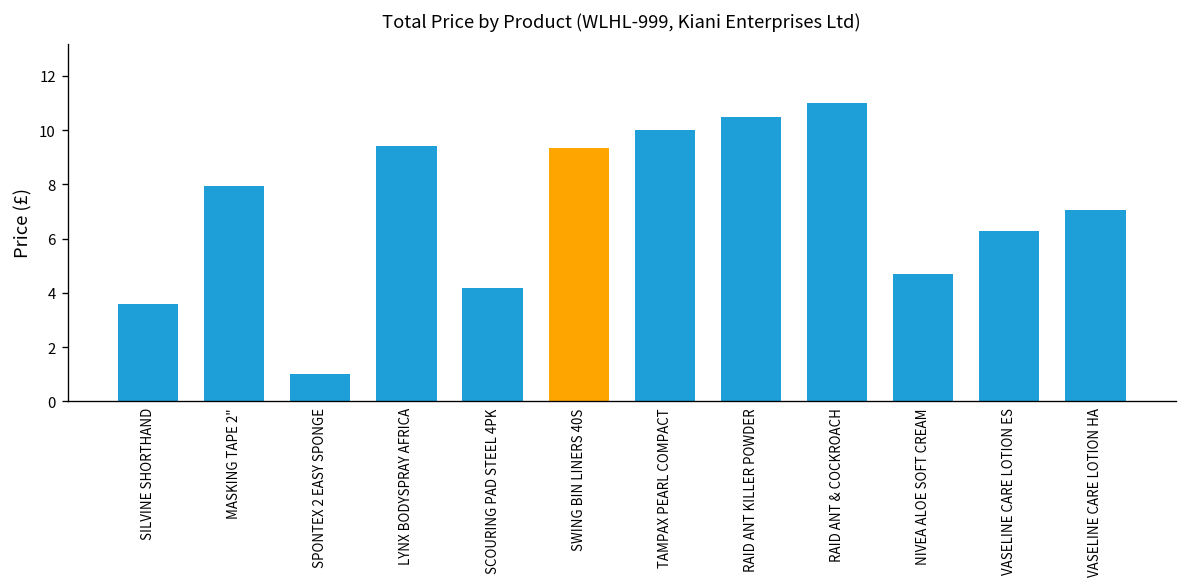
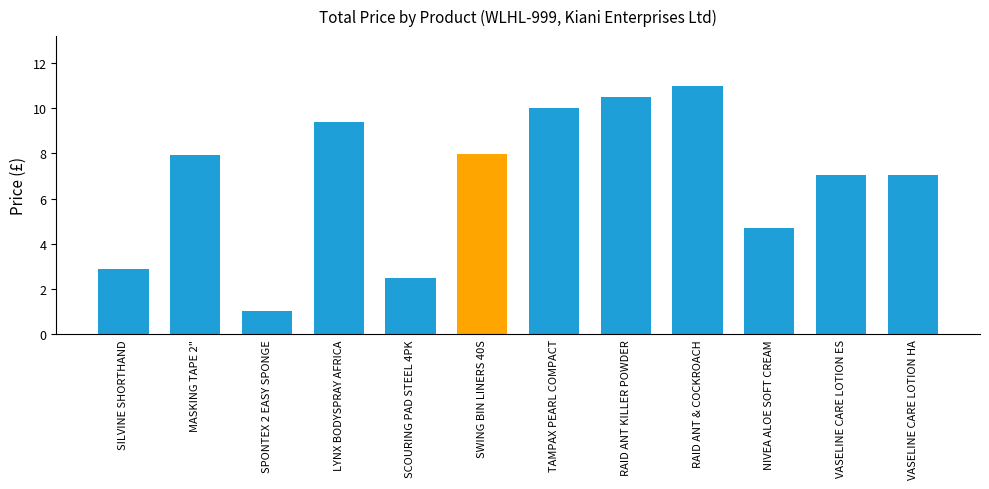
  {
-   "SILVINE SHORTHAND": 3.6,
+   "SILVINE SHORTHAND": 2.9,
    "MASKING TAPE 2\"": 7.9,
    "SPONTEX 2 EASY SPONGE": 1.0,
    "LYNX BODYSPRAY AFRICA": 9.4,
-   "SCOURING PAD STEEL 4PK": 4.2,
-   "SWING BIN LINERS 40S": 9.4,
+   "SCOURING PAD STEEL 4PK": 2.5,
+   "SWING BIN LINERS 40S": 8.0,
    "TAMPAX PEARL COMPACT": 10.0,
    "RAID ANT KILLER POWDER": 10.5,
    "RAID ANT & COCKROACH": 11.0,
    "NIVEA ALOE SOFT CREAM": 4.7,
-   "VASELINE CARE LOTION ES": 6.3,
+   "VASELINE CARE LOTION ES": 7.1,
    "VASELINE CARE LOTION HA": 7.1
  }
